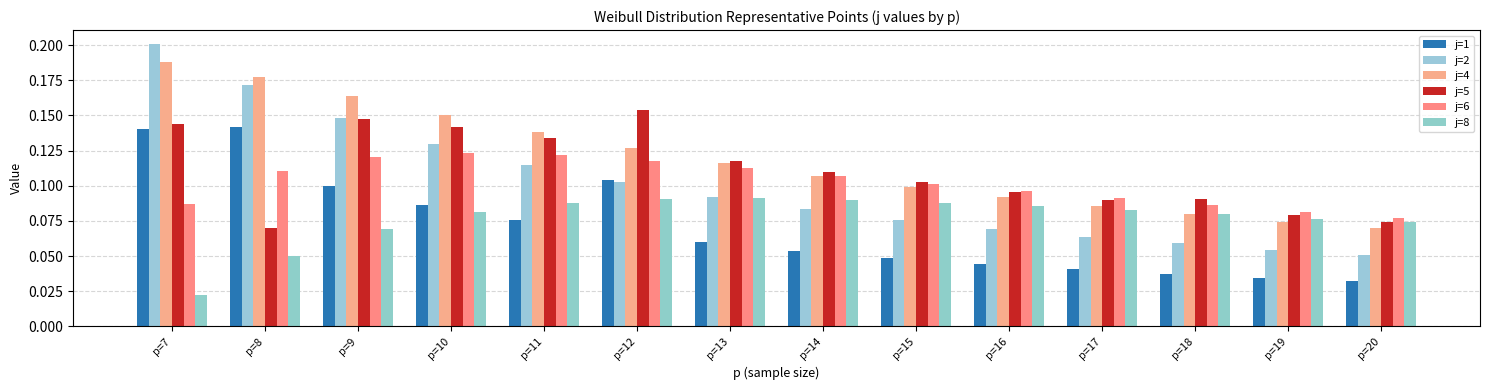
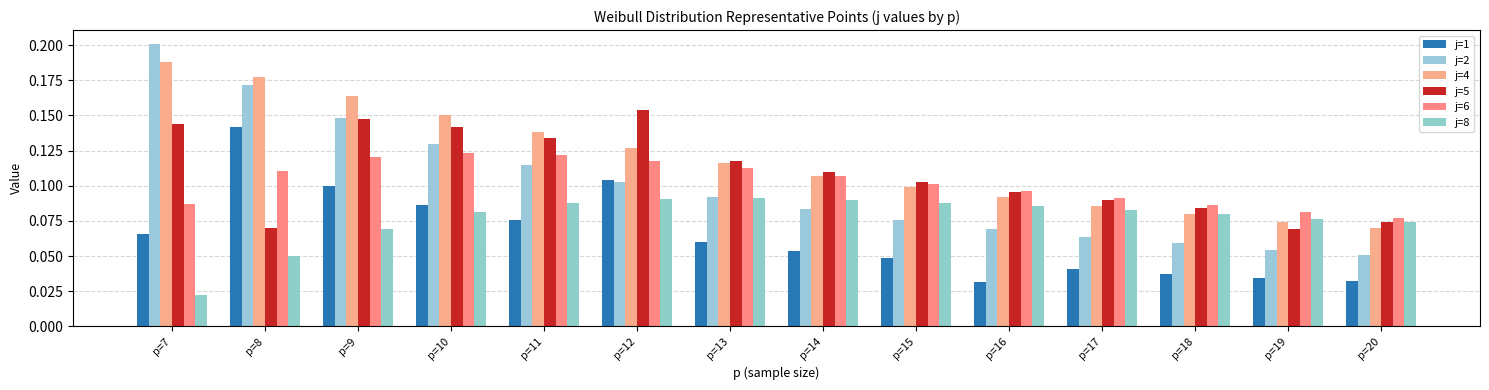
  {
    "j=1": {
-     "p=7": 0.140,
+     "p=7": 0.066,
      "p=8": 0.142,
      "p=9": 0.100,
      "p=10": 0.086,
      "p=11": 0.076,
      "p=12": 0.104,
      "p=13": 0.060,
      "p=14": 0.054,
      "p=15": 0.049,
-     "p=16": 0.045,
+     "p=16": 0.032,
      "p=17": 0.041,
      "p=18": 0.038,
      "p=19": 0.035,
      "p=20": 0.032
    },
    "j=5": {
      "p=7": 0.144,
      "p=8": 0.070,
      "p=9": 0.148,
      "p=10": 0.142,
      "p=11": 0.134,
      "p=12": 0.154,
      "p=13": 0.117,
      "p=14": 0.110,
      "p=15": 0.103,
      "p=16": 0.096,
      "p=17": 0.090,
-     "p=18": 0.090,
-     "p=19": 0.079,
+     "p=18": 0.084,
+     "p=19": 0.069,
      "p=20": 0.075
    }
  }
